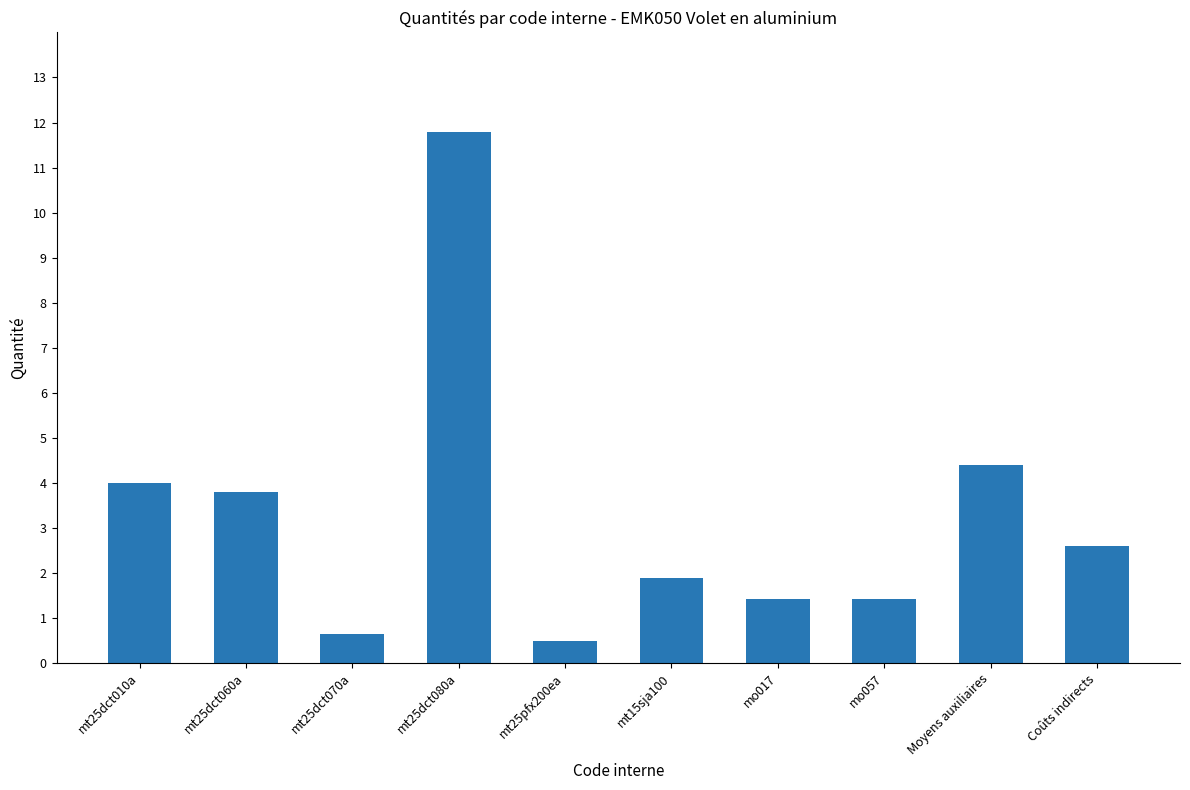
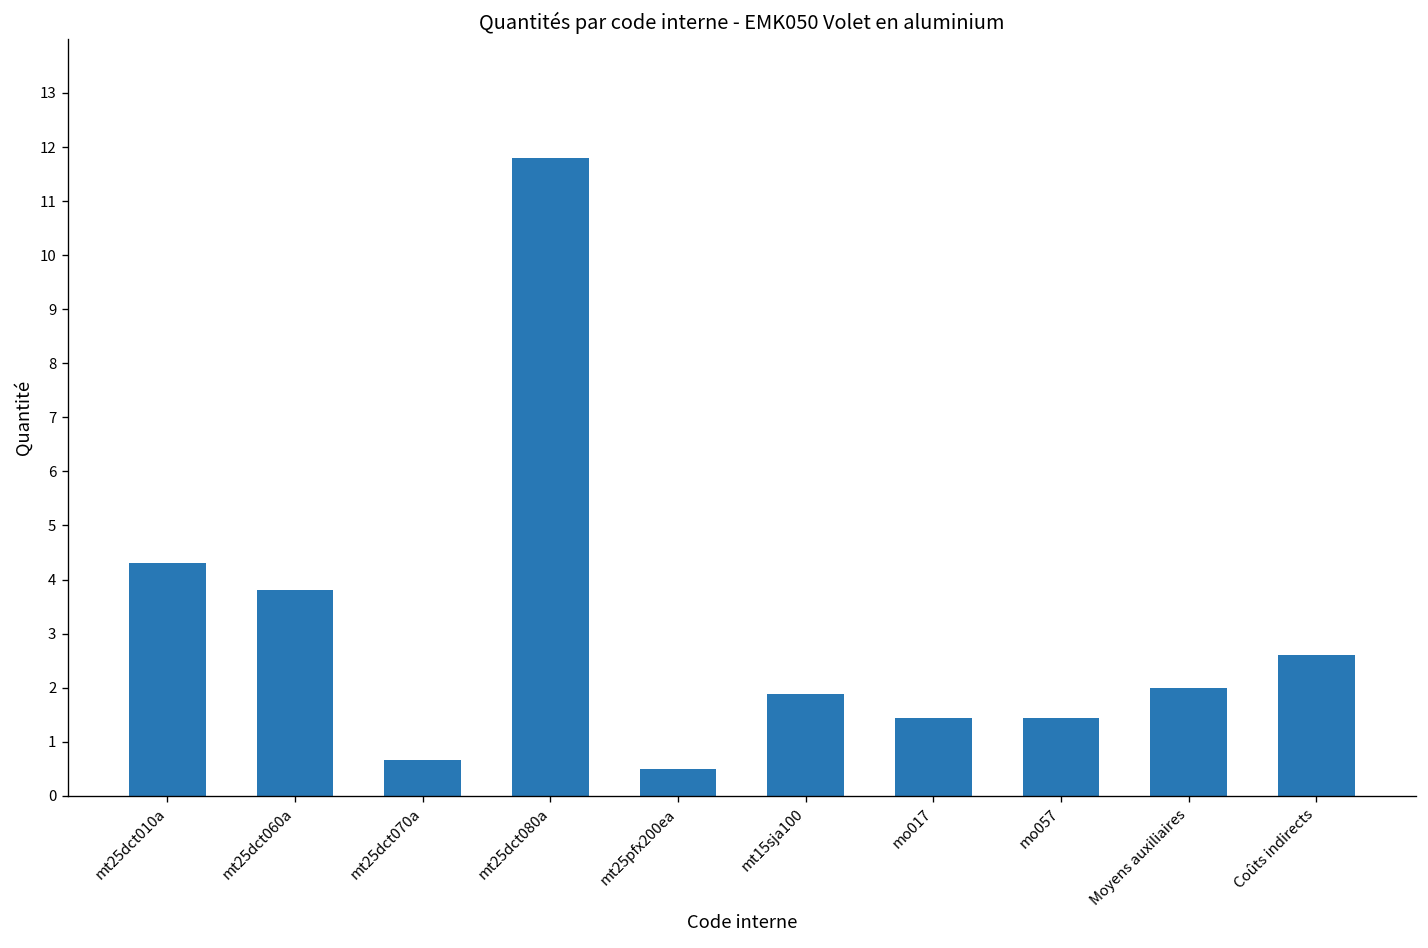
  {
-   "mt25dct010a": 4.0,
+   "mt25dct010a": 4.3,
    "mt25dct060a": 3.8,
    "mt25dct070a": 0.7,
    "mt25dct080a": 11.8,
    "mt25pfx200ea": 0.5,
    "mt15sja100": 1.9,
    "mo017": 1.4,
    "mo057": 1.4,
-   "Moyens auxiliaires": 4.4,
+   "Moyens auxiliaires": 2.0,
    "Coûts indirects": 2.6
  }
